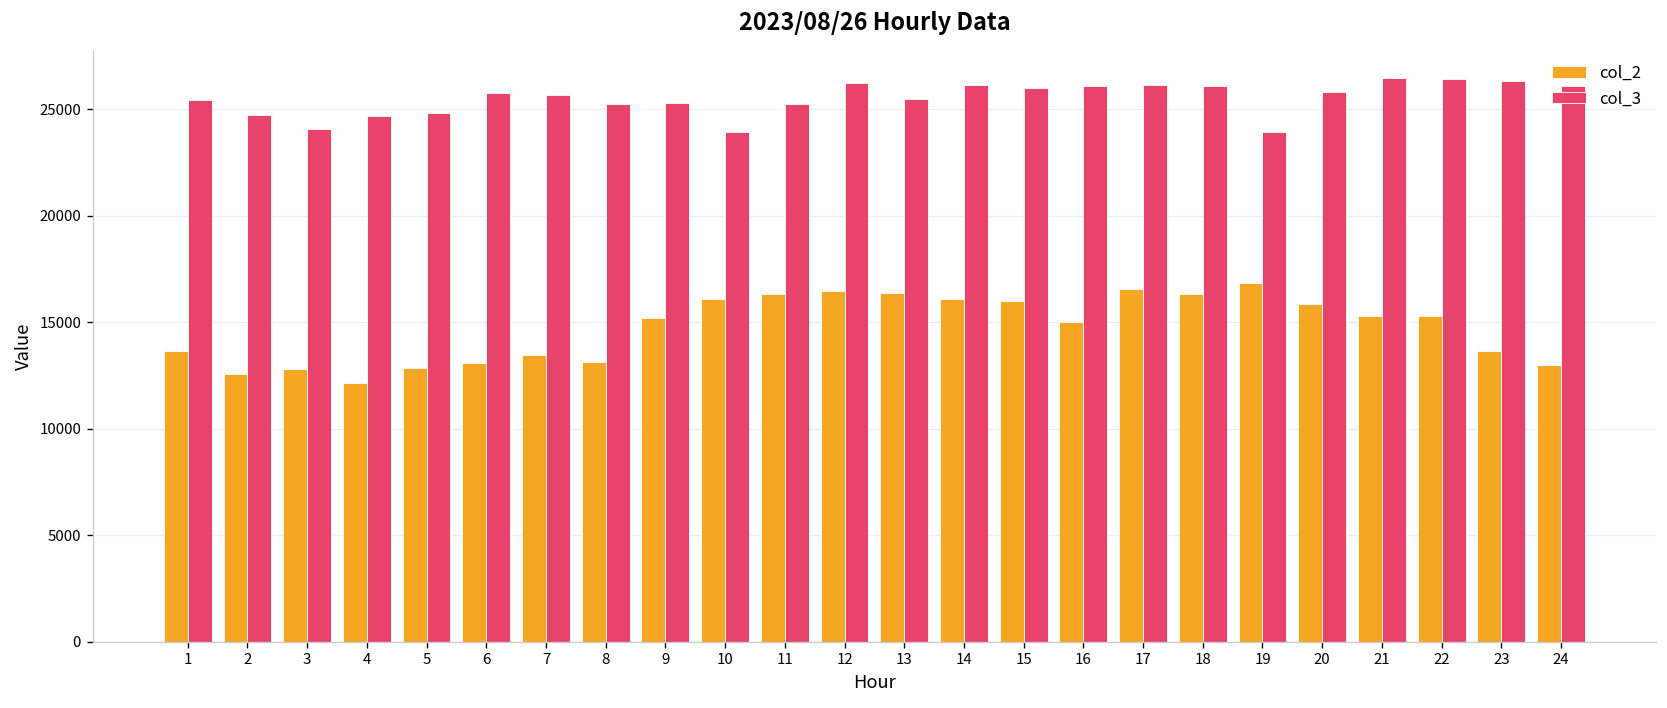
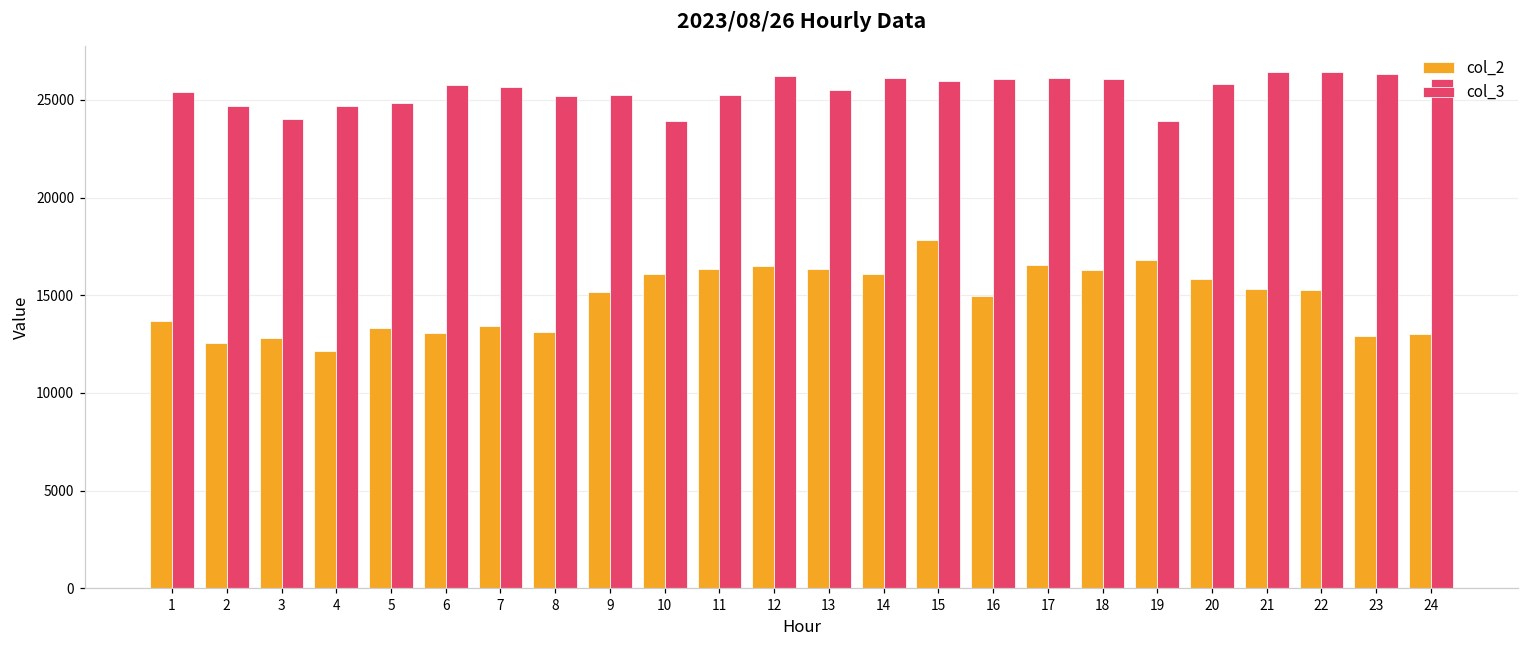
  {
    "col_2": {
      "1": 13700,
      "2": 12600,
      "3": 12800,
      "4": 12100,
-     "5": 12900,
+     "5": 13300,
      "6": 13100,
      "7": 13500,
      "8": 13100,
      "9": 15200,
      "10": 16100,
      "11": 16300,
      "12": 16500,
      "13": 16400,
      "14": 16100,
-     "15": 16000,
+     "15": 17800,
      "16": 15000,
      "17": 16600,
      "18": 16300,
      "19": 16800,
      "20": 15800,
      "21": 15300,
      "22": 15300,
-     "23": 13700,
+     "23": 12900,
      "24": 13000
    },
    "col_3": {
      "1": 25400,
      "2": 24700,
      "3": 24000,
      "4": 24700,
      "5": 24800,
      "6": 25800,
      "7": 25700,
      "8": 25200,
      "9": 25300,
      "10": 23900,
      "11": 25200,
      "12": 26200,
      "13": 25500,
      "14": 26100,
      "15": 26000,
      "16": 26100,
      "17": 26100,
      "18": 26100,
      "19": 23900,
      "20": 25800,
      "21": 26400,
      "22": 26400,
      "23": 26300,
      "24": 26100
    }
  }
